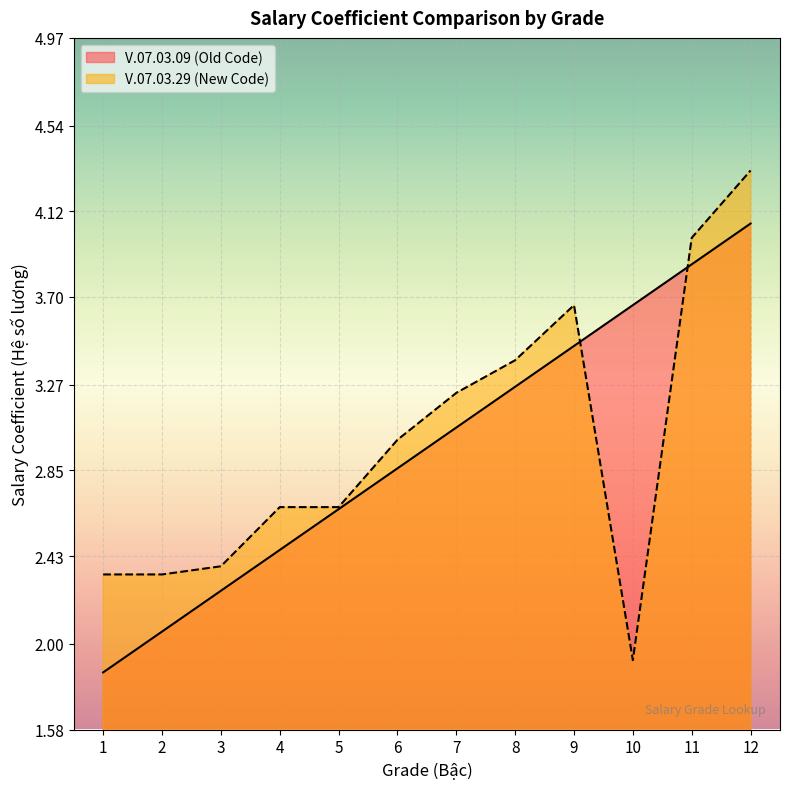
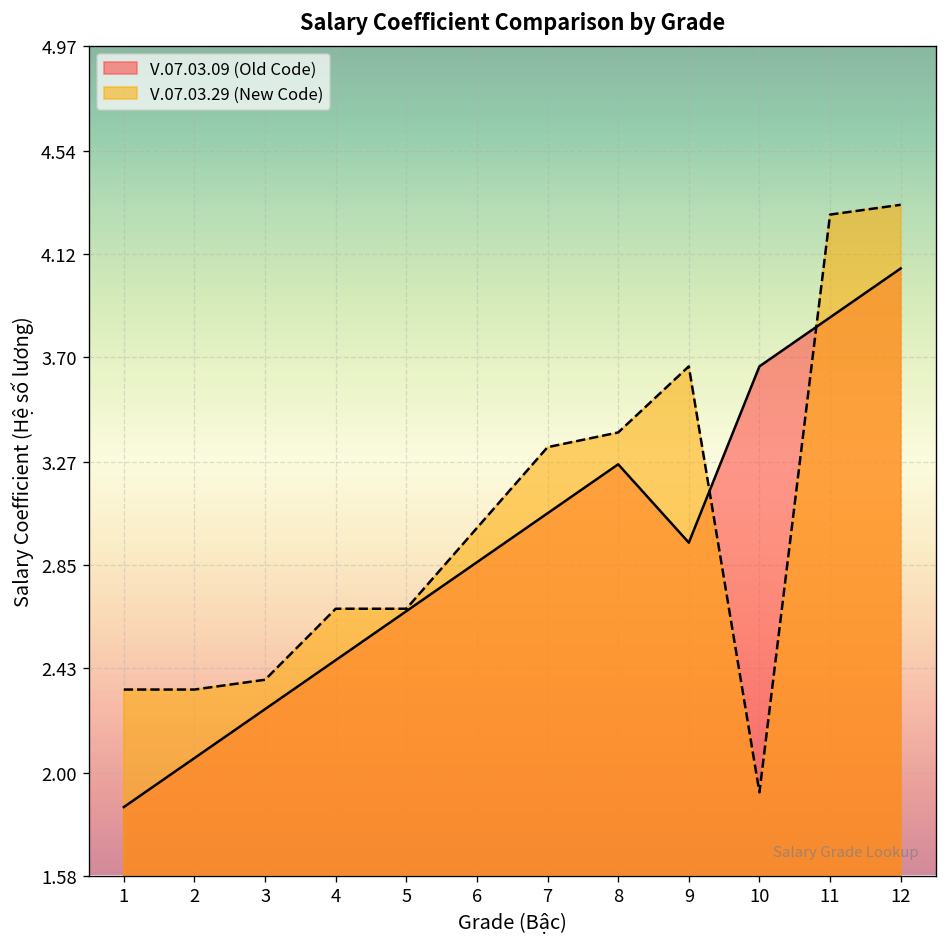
  {
    "V.07.03.09 (Old Code)": {
      "1": 1.86,
      "2": 2.06,
      "3": 2.26,
      "4": 2.46,
      "6": 2.86,
      "7": 3.06,
      "8": 3.26,
-     "9": 3.46,
+     "9": 2.94,
      "10": 3.66,
      "11": 3.86,
      "12": 4.06
    },
    "V.07.03.29 (New Code)": {
      "1": 2.34,
      "2": 2.34,
      "3": 2.38,
      "4": 2.67,
      "6": 3.00,
-     "7": 3.23,
+     "7": 3.33,
      "8": 3.39,
      "9": 3.66,
      "10": 1.92,
-     "11": 3.99,
+     "11": 4.28,
      "12": 4.32
    }
  }
